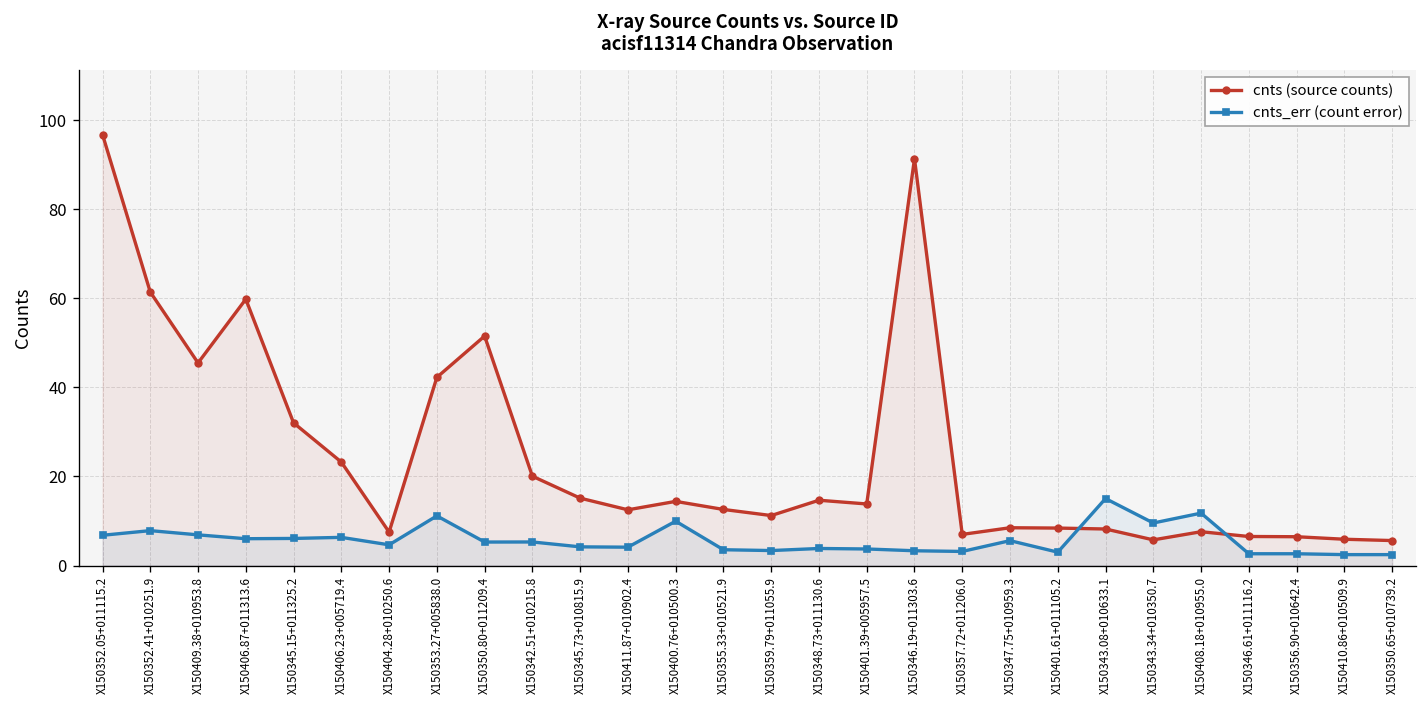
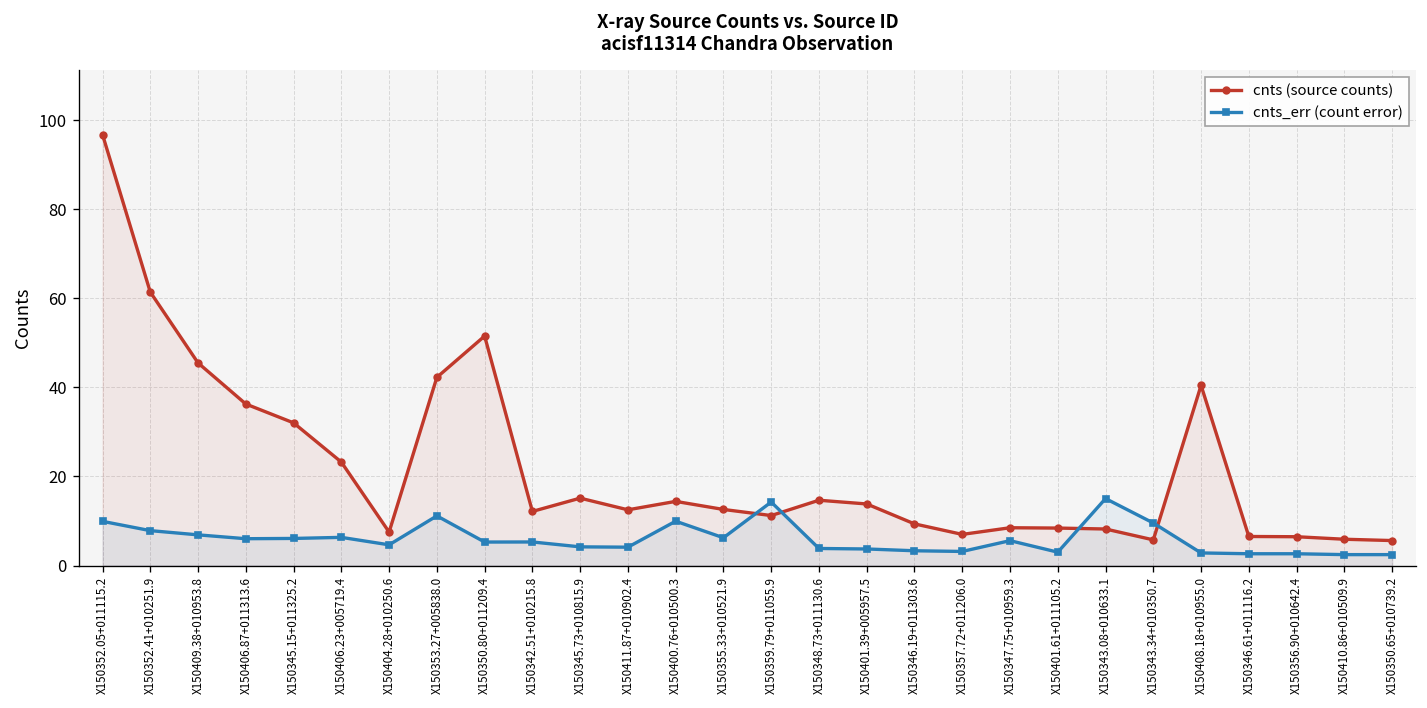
  {
    "cnts (source counts)": {
      "X150352.05+011115.2": 97,
      "X150352.41+010251.9": 61,
      "X150409.38+010953.8": 45,
-     "X150406.87+011313.6": 60,
+     "X150406.87+011313.6": 36,
      "X150345.15+011325.2": 32,
      "X150406.23+005719.4": 23,
      "X150404.28+010250.6": 8,
      "X150353.27+005838.0": 42,
      "X150350.80+011209.4": 52,
-     "X150342.51+010215.8": 20,
+     "X150342.51+010215.8": 12,
      "X150345.73+010815.9": 15,
      "X150411.87+010902.4": 13,
      "X150400.76+010500.3": 14,
      "X150355.33+010521.9": 13,
      "X150359.79+011055.9": 11,
      "X150348.73+011130.6": 15,
      "X150401.39+005957.5": 14,
-     "X150346.19+011303.6": 91,
+     "X150346.19+011303.6": 9,
      "X150357.72+011206.0": 7,
      "X150347.75+010959.3": 8,
      "X150401.61+011105.2": 8,
      "X150343.08+010633.1": 8,
      "X150343.34+010350.7": 6,
-     "X150408.18+010955.0": 8,
+     "X150408.18+010955.0": 40,
      "X150346.61+011116.2": 7,
      "X150356.90+010642.4": 6,
      "X150410.86+010509.9": 6,
      "X150350.65+010739.2": 6
    },
    "cnts_err (count error)": {
-     "X150352.05+011115.2": 7,
+     "X150352.05+011115.2": 10,
      "X150352.41+010251.9": 8,
      "X150409.38+010953.8": 7,
      "X150406.87+011313.6": 6,
      "X150345.15+011325.2": 6,
      "X150406.23+005719.4": 6,
      "X150404.28+010250.6": 5,
      "X150353.27+005838.0": 11,
      "X150350.80+011209.4": 5,
      "X150342.51+010215.8": 5,
      "X150345.73+010815.9": 4,
      "X150411.87+010902.4": 4,
      "X150400.76+010500.3": 10,
-     "X150355.33+010521.9": 4,
-     "X150359.79+011055.9": 3,
+     "X150355.33+010521.9": 6,
+     "X150359.79+011055.9": 14,
      "X150348.73+011130.6": 4,
      "X150401.39+005957.5": 4,
      "X150346.19+011303.6": 3,
      "X150357.72+011206.0": 3,
      "X150347.75+010959.3": 6,
      "X150401.61+011105.2": 3,
      "X150343.08+010633.1": 15,
      "X150343.34+010350.7": 10,
-     "X150408.18+010955.0": 12,
+     "X150408.18+010955.0": 3,
      "X150346.61+011116.2": 3,
      "X150356.90+010642.4": 3,
      "X150410.86+010509.9": 2,
      "X150350.65+010739.2": 2
    }
  }
